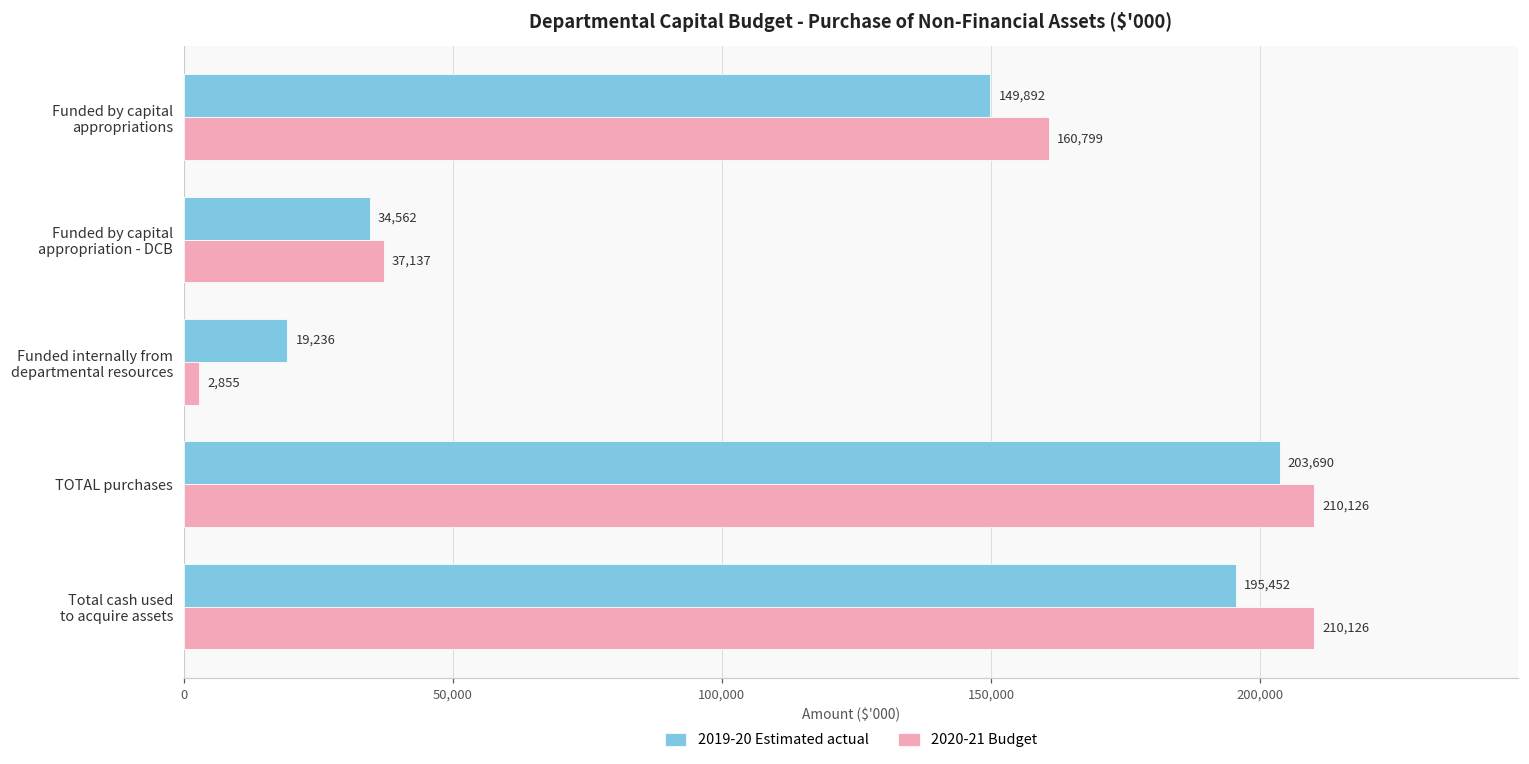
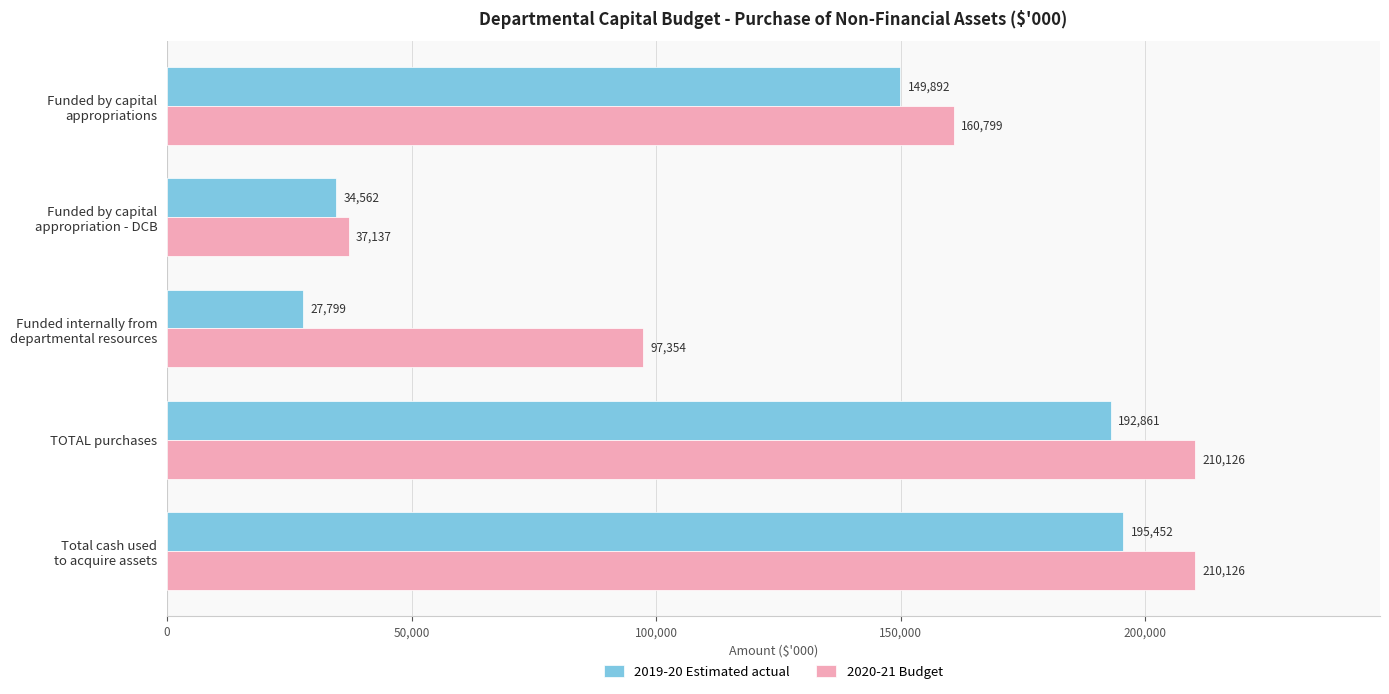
  {
    "2019-20 Estimated actual": {
      "Funded by capital appropriations": "149,892",
      "Funded by capital appropriation - DCB": "34,562",
-     "Funded internally from departmental resources": "19,236",
-     "TOTAL purchases": "203,690",
+     "Funded internally from departmental resources": "27,799",
+     "TOTAL purchases": "192,861",
      "Total cash used to acquire assets": "195,452"
    },
    "2020-21 Budget": {
      "Funded by capital appropriations": "160,799",
      "Funded by capital appropriation - DCB": "37,137",
-     "Funded internally from departmental resources": "2,855",
+     "Funded internally from departmental resources": "97,354",
      "TOTAL purchases": "210,126",
      "Total cash used to acquire assets": "210,126"
    }
  }
